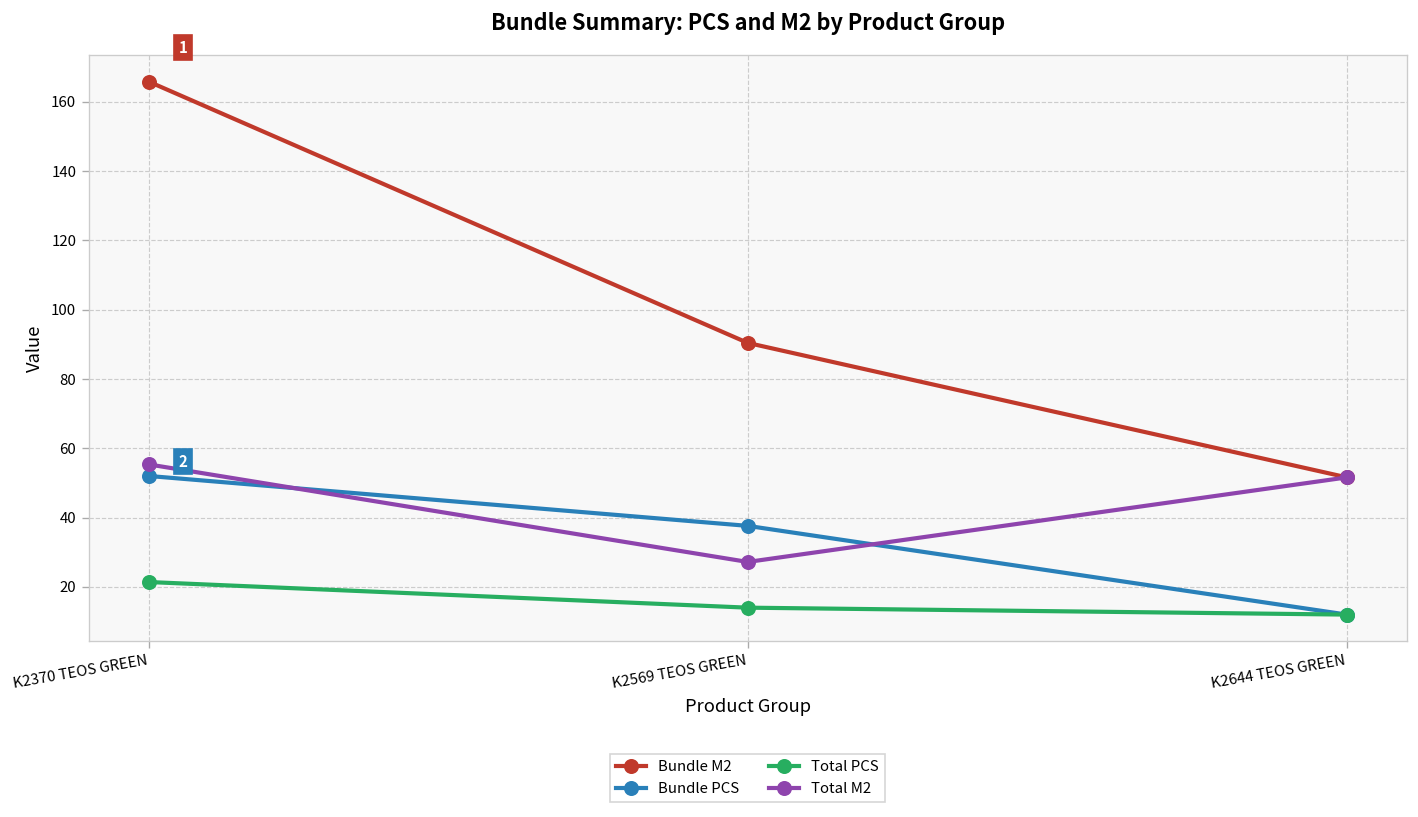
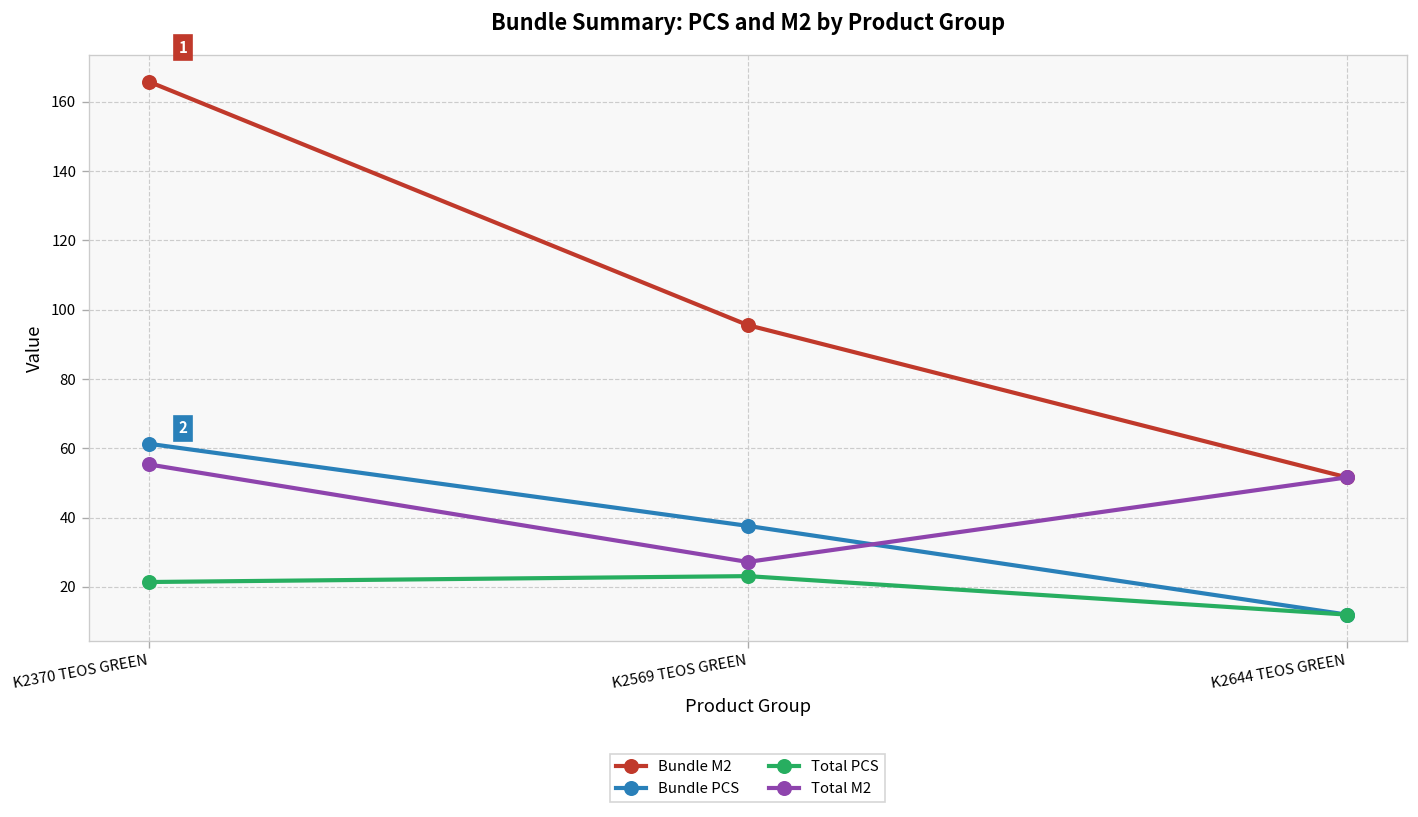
  {
    "Bundle M2": {
      "K2370 TEOS GREEN": 166,
-     "K2569 TEOS GREEN": 90
+     "K2569 TEOS GREEN": 96
    },
    "Bundle PCS": {
-     "K2370 TEOS GREEN": 52,
+     "K2370 TEOS GREEN": 61,
      "K2569 TEOS GREEN": 38
    },
    "Total PCS": {
      "K2370 TEOS GREEN": 21,
-     "K2569 TEOS GREEN": 14
+     "K2569 TEOS GREEN": 23
    },
    "Total M2": {
      "K2370 TEOS GREEN": 55,
      "K2569 TEOS GREEN": 27
    }
  }
